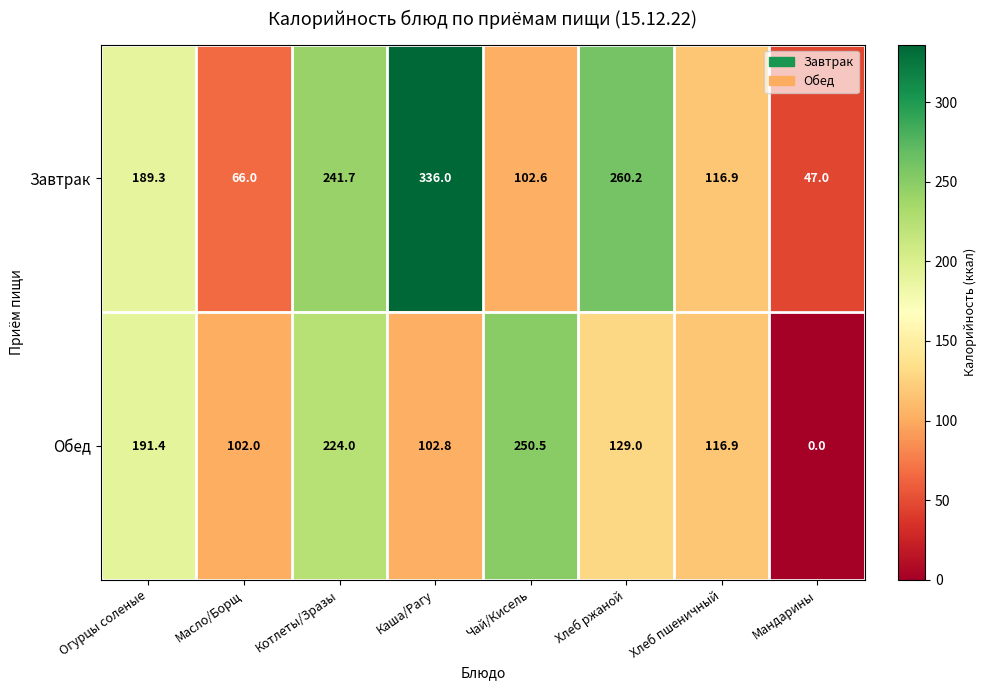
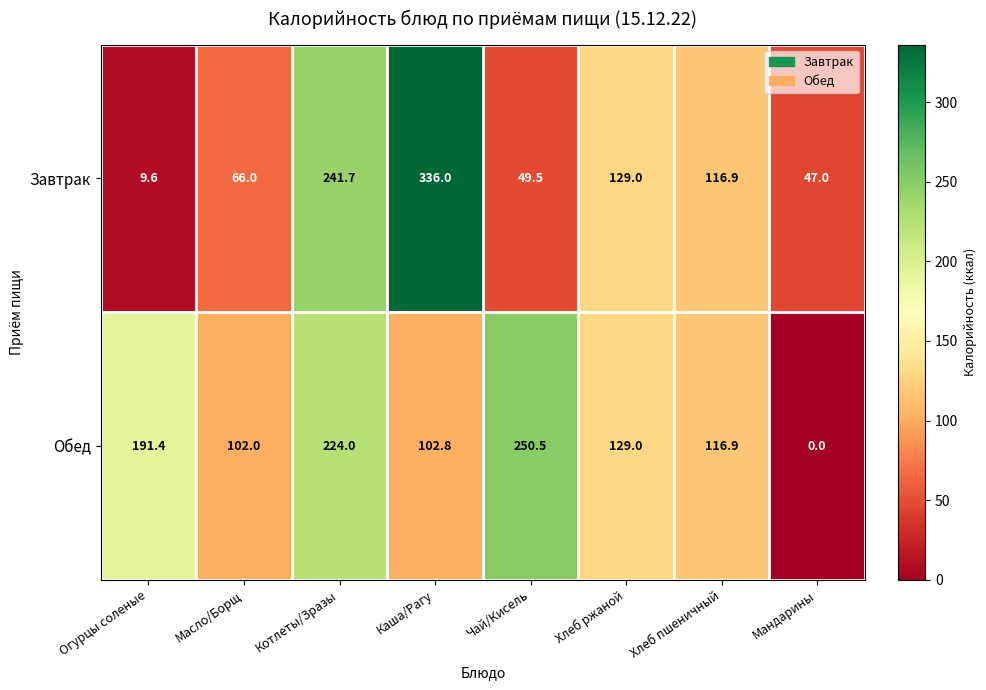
  {
    "Завтрак": {
-     "Огурцы соленые": 189.3,
+     "Огурцы соленые": 9.6,
      "Масло/Борщ": 66.0,
      "Котлеты/Зразы": 241.7,
      "Каша/Рагу": 336.0,
-     "Чай/Кисель": 102.6,
-     "Хлеб ржаной": 260.2,
+     "Чай/Кисель": 49.5,
+     "Хлеб ржаной": 129.0,
      "Хлеб пшеничный": 116.9,
      "Мандарины": 47.0
    },
    "Обед": {
      "Огурцы соленые": 191.4,
      "Масло/Борщ": 102.0,
      "Котлеты/Зразы": 224.0,
      "Каша/Рагу": 102.8,
      "Чай/Кисель": 250.5,
      "Хлеб ржаной": 129.0,
      "Хлеб пшеничный": 116.9,
      "Мандарины": 0.0
    }
  }
